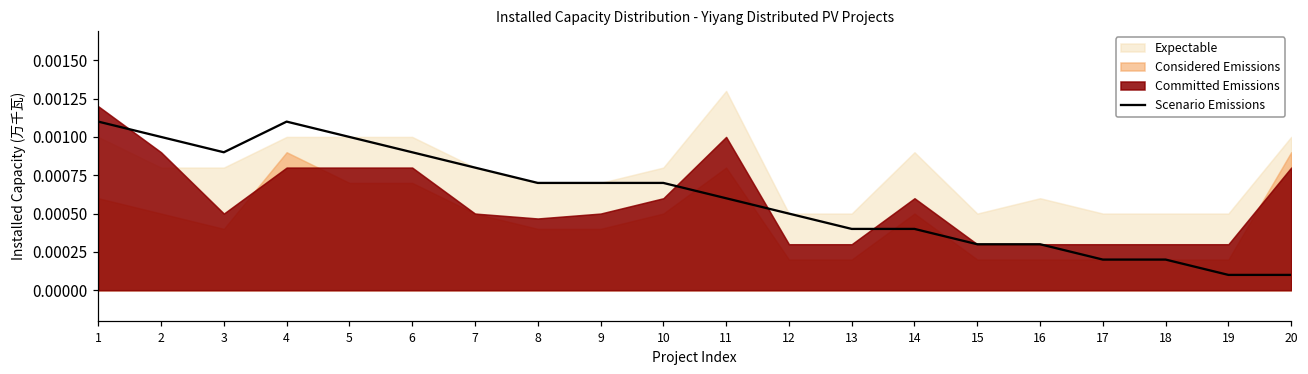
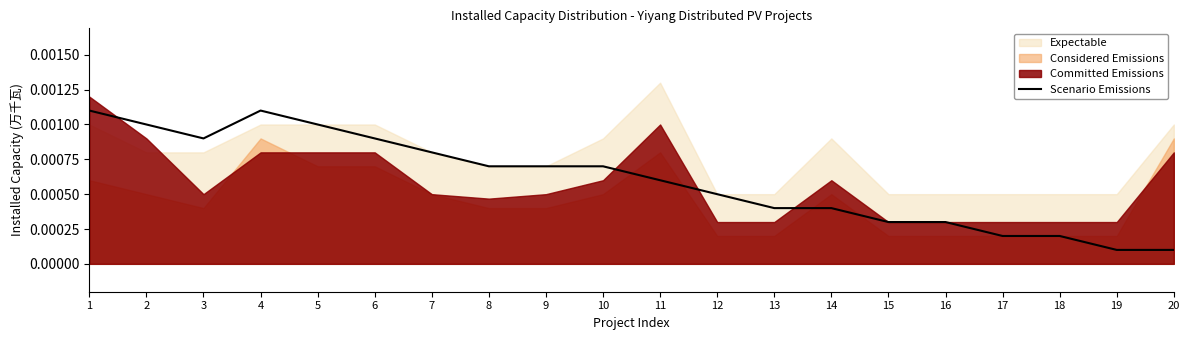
  {
    "Scenario Emissions": {
      "1": 0.0011,
      "2": 0.0010,
      "3": 0.0009,
      "4": 0.0011,
      "6": 0.0009,
      "10": 0.0007,
      "11": 0.0006,
      "13": 0.0004,
      "14": 0.0004,
      "19": 0.0001,
      "20": 0.0001
    },
    "Expectable": {
      "1": 0.0010,
      "2": 0.0008,
      "3": 0.0008,
      "4": 0.0010,
      "6": 0.0010,
-     "10": 0.0008,
+     "10": 0.0009,
      "11": 0.0013,
      "13": 0.0005,
      "14": 0.0009,
      "15": 0.0005,
-     "16": 0.0006,
+     "16": 0.0005,
      "17": 0.0005,
      "18": 0.0005,
      "19": 0.0005,
      "20": 0.0010
    },
    "Considered Emissions": {
      "1": 0.0006,
      "2": 0.0005,
      "3": 0.0004,
      "4": 0.0009,
      "5": 0.0007,
      "6": 0.0007,
      "8": 0.0004,
      "9": 0.0004,
      "10": 0.0005,
      "11": 0.0008,
      "12": 0.0002,
      "13": 0.0002,
      "14": 0.0005,
      "15": 0.0002,
      "16": 0.0002,
      "19": 0.0002,
      "20": 0.0009
    },
    "Committed Emissions": {
      "1": 0.0012,
      "2": 0.0009,
      "3": 0.0005,
      "4": 0.0008,
      "5": 0.0008,
      "6": 0.0008,
      "8": 0.00047,
      "9": 0.0005,
      "10": 0.0006,
      "11": 0.0010,
      "12": 0.0003,
      "13": 0.0003,
      "14": 0.0006,
      "17": 0.0003,
      "18": 0.0003,
      "19": 0.0003,
      "20": 0.0008
    }
  }
